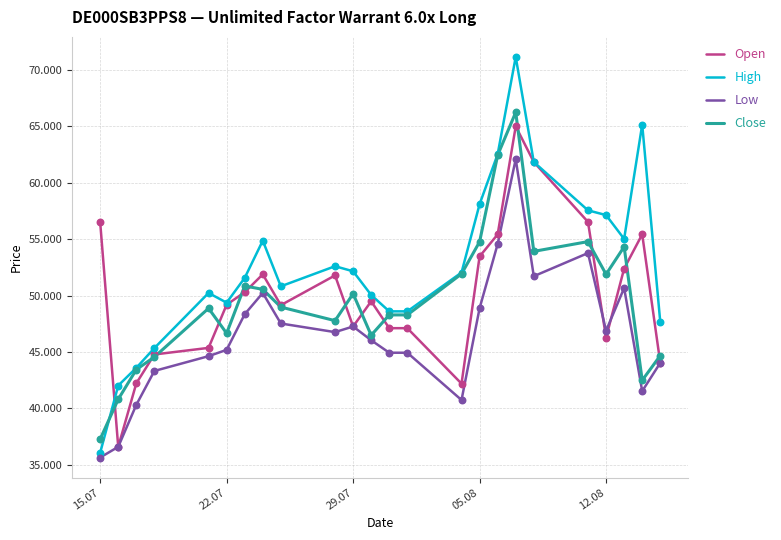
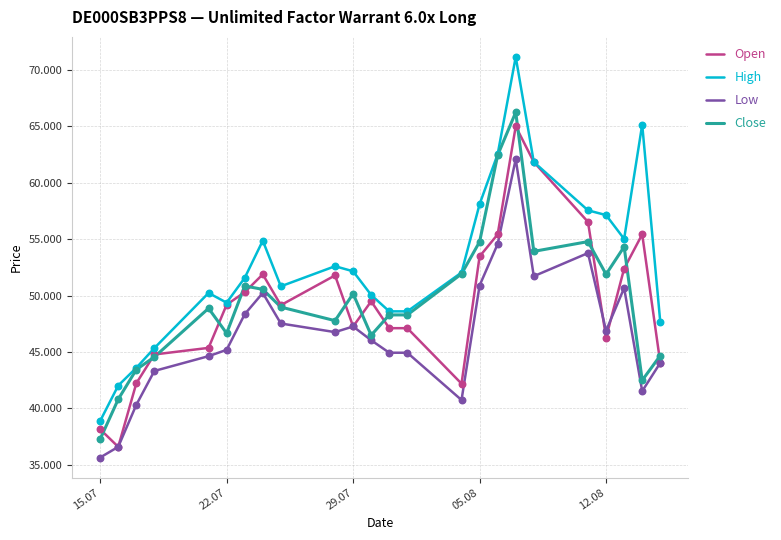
  {
    "Open": {
-     "15.07": 56.5,
+     "15.07": 38.2,
      "05.08": 53.5,
      "12.08": 46.3
    },
    "High": {
-     "15.07": 36.1,
+     "15.07": 38.9,
      "29.07": 52.2,
      "05.08": 58.1,
      "12.08": 57.1
    },
    "Low": {
      "15.07": 35.7,
      "22.07": 45.2,
-     "05.08": 48.9,
+     "05.08": 50.9,
      "12.08": 46.9
    },
    "Close": {
      "15.07": 37.3,
      "22.07": 46.7,
      "29.07": 50.2,
      "05.08": 54.8,
      "12.08": 51.9
    }
  }
